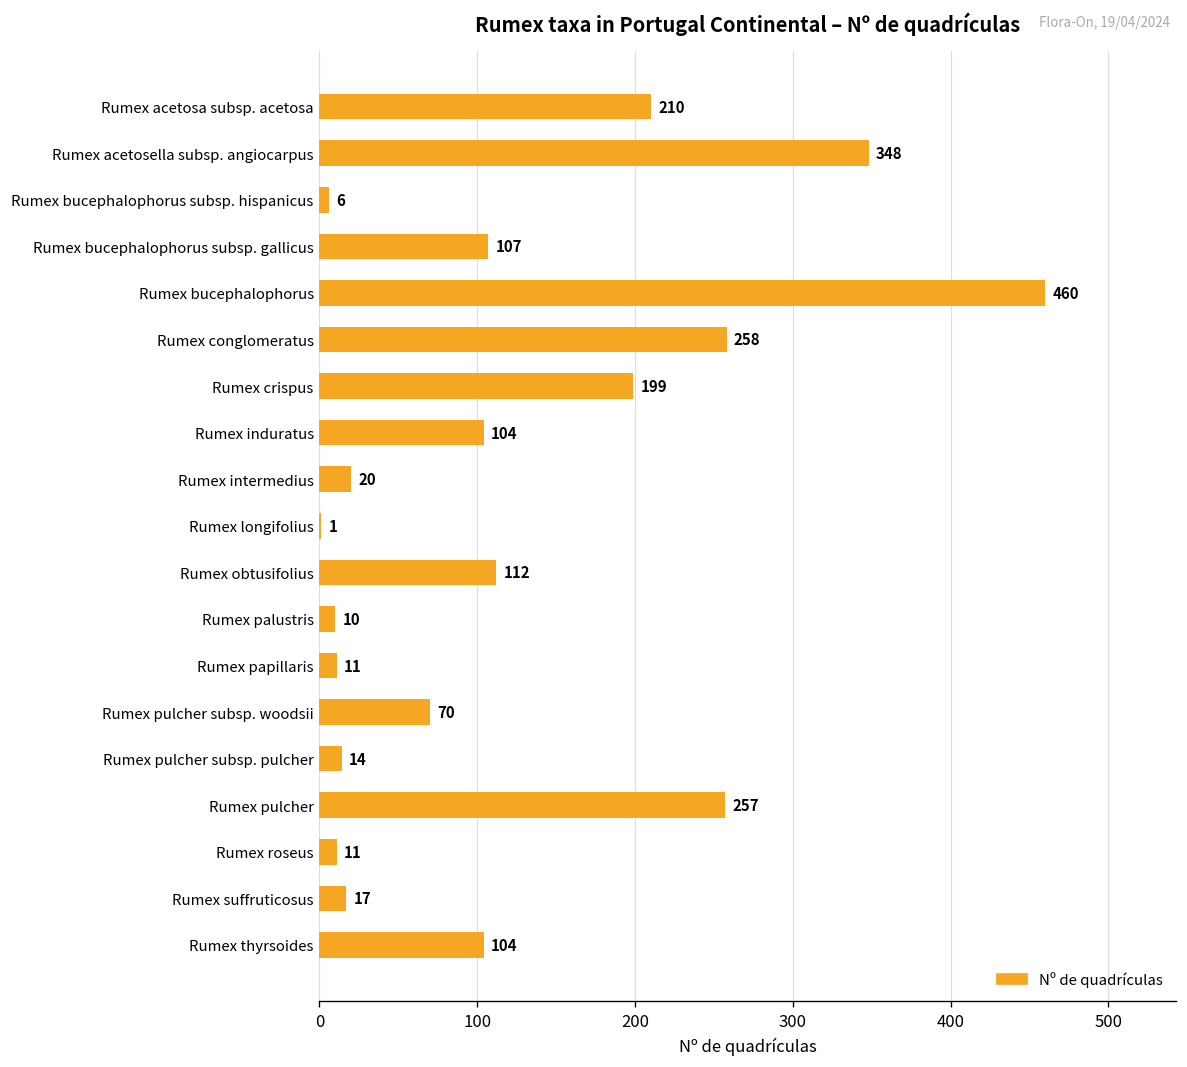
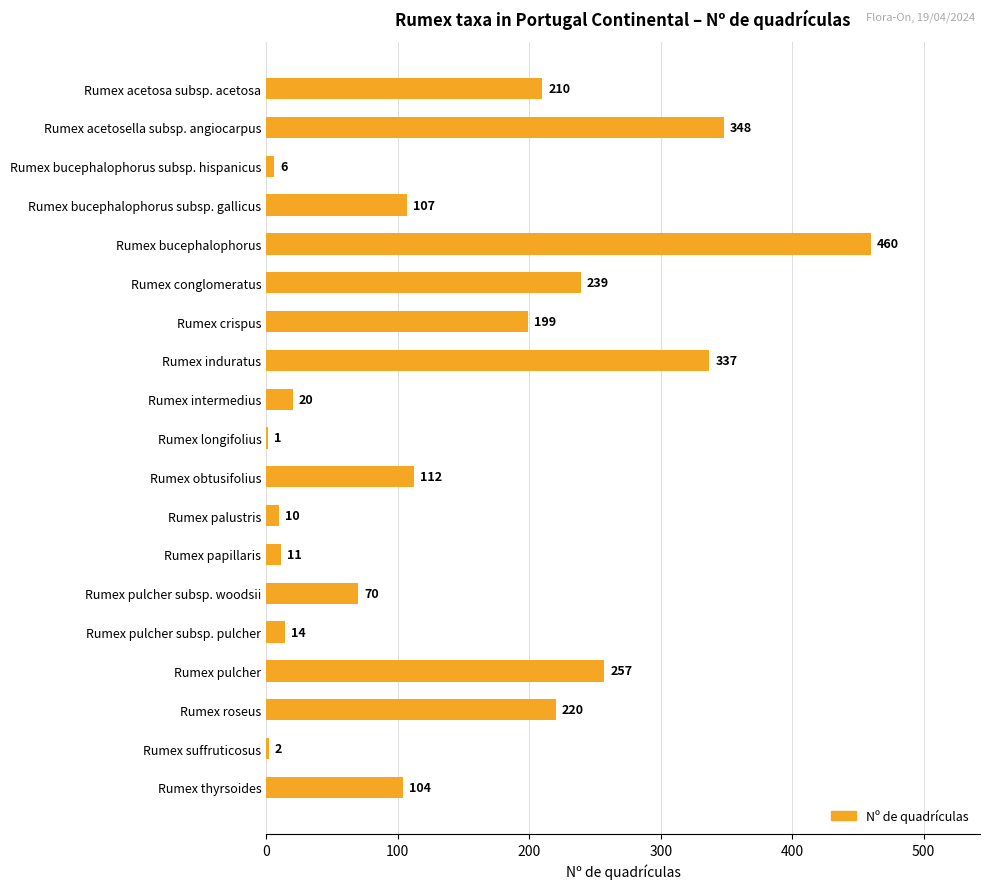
  {
    "Rumex acetosa subsp. acetosa": 210,
    "Rumex acetosella subsp. angiocarpus": 348,
    "Rumex bucephalophorus subsp. hispanicus": 6,
    "Rumex bucephalophorus subsp. gallicus": 107,
    "Rumex bucephalophorus": 460,
-   "Rumex conglomeratus": 258,
+   "Rumex conglomeratus": 239,
    "Rumex crispus": 199,
-   "Rumex induratus": 104,
+   "Rumex induratus": 337,
    "Rumex intermedius": 20,
    "Rumex longifolius": 1,
    "Rumex obtusifolius": 112,
    "Rumex palustris": 10,
    "Rumex papillaris": 11,
    "Rumex pulcher subsp. woodsii": 70,
    "Rumex pulcher subsp. pulcher": 14,
    "Rumex pulcher": 257,
-   "Rumex roseus": 11,
-   "Rumex suffruticosus": 17,
+   "Rumex roseus": 220,
+   "Rumex suffruticosus": 2,
    "Rumex thyrsoides": 104
  }
